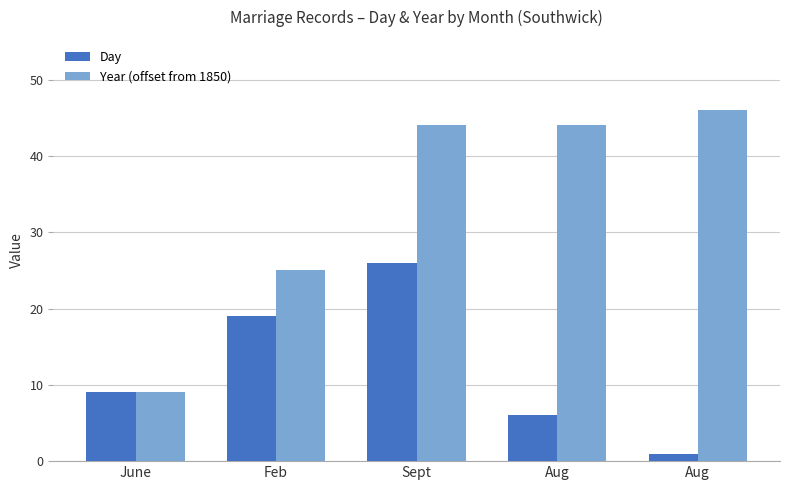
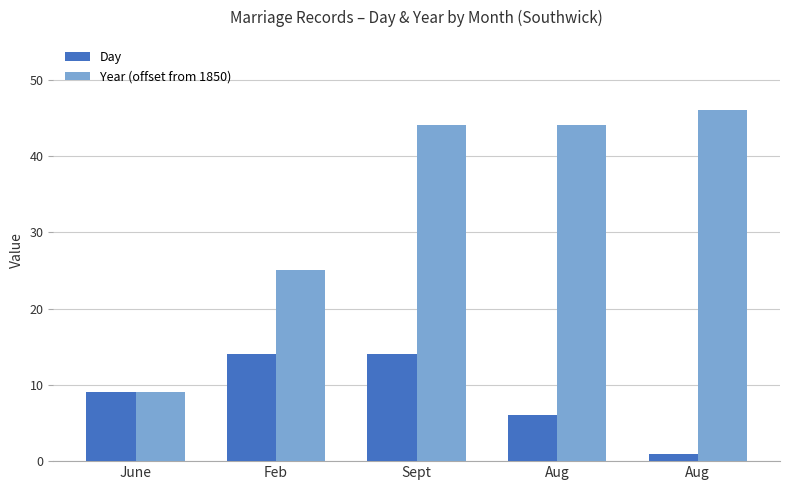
  {
    "Day": {
      "June": 9,
-     "Feb": 19,
-     "Sept": 26
+     "Feb": 14,
+     "Sept": 14
    },
    "Year (offset from 1850)": {
      "June": 9,
      "Feb": 25,
      "Sept": 44
    }
  }
